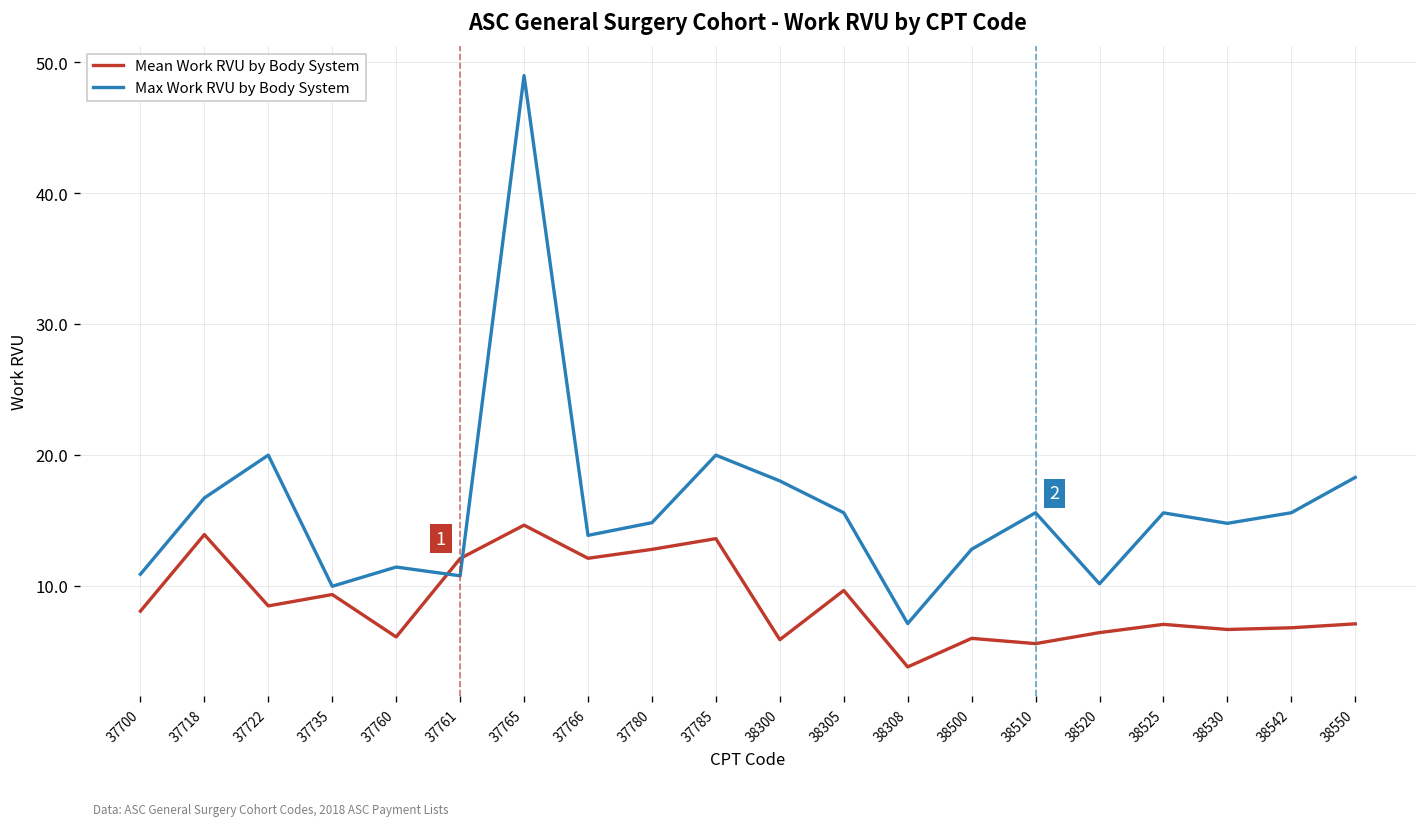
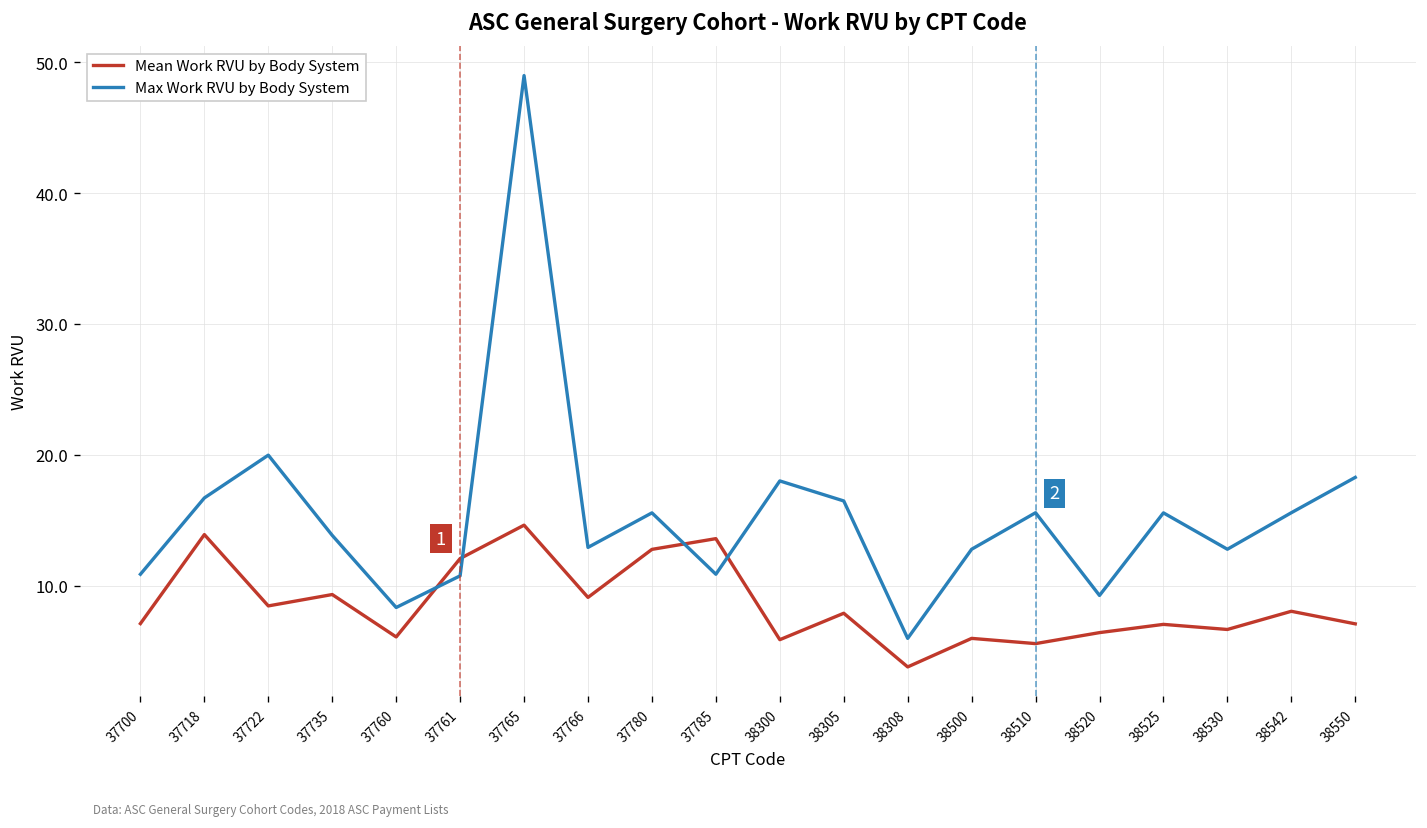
  {
    "Mean Work RVU by Body System": {
-     "37700": 8.1,
+     "37700": 7.1,
      "37718": 13.9,
      "37722": 8.5,
      "37735": 9.4,
      "37760": 6.1,
      "37765": 14.7,
-     "37766": 12.1,
+     "37766": 9.1,
      "37780": 12.8,
      "37785": 13.6,
      "38300": 5.9,
-     "38305": 9.7,
+     "38305": 7.9,
      "38308": 3.8,
      "38500": 6.0,
      "38510": 5.6,
      "38520": 6.4,
      "38525": 7.1,
      "38530": 6.7,
-     "38542": 6.8,
+     "38542": 8.1,
      "38550": 7.1
    },
    "Max Work RVU by Body System": {
      "37700": 10.9,
      "37718": 16.7,
      "37722": 20.0,
-     "37735": 10.0,
-     "37760": 11.5,
+     "37735": 13.9,
+     "37760": 8.4,
      "37761": 10.8,
      "37765": 49.0,
-     "37766": 13.9,
-     "37780": 14.8,
-     "37785": 20.0,
+     "37766": 13.0,
+     "37780": 15.6,
+     "37785": 10.9,
      "38300": 18.0,
-     "38305": 15.6,
-     "38308": 7.1,
+     "38305": 16.5,
+     "38308": 6.0,
      "38500": 12.8,
-     "38520": 10.2,
+     "38520": 9.3,
      "38525": 15.6,
-     "38530": 14.8,
+     "38530": 12.8,
      "38542": 15.6,
      "38550": 18.3
    }
  }
